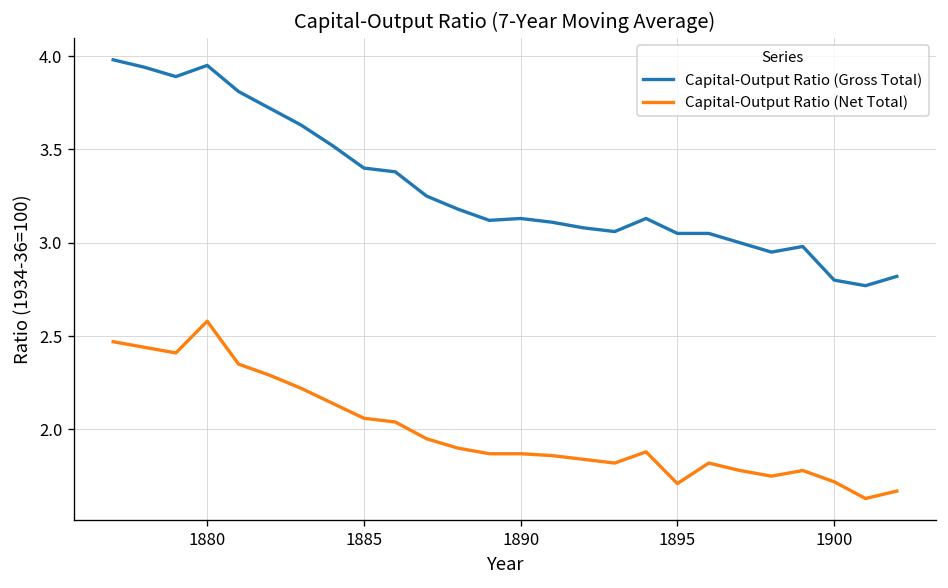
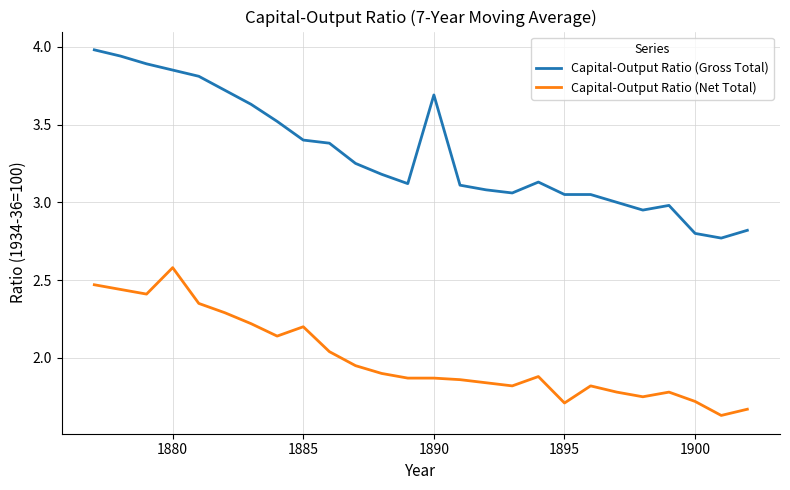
  {
    "Capital-Output Ratio (Gross Total)": {
-     "1880": 3.95,
+     "1880": 3.85,
      "1885": 3.40,
-     "1890": 3.13,
+     "1890": 3.69,
      "1895": 3.05,
      "1900": 2.80
    },
    "Capital-Output Ratio (Net Total)": {
      "1880": 2.58,
-     "1885": 2.06,
+     "1885": 2.20,
      "1890": 1.87,
      "1895": 1.71,
      "1900": 1.72
    }
  }
